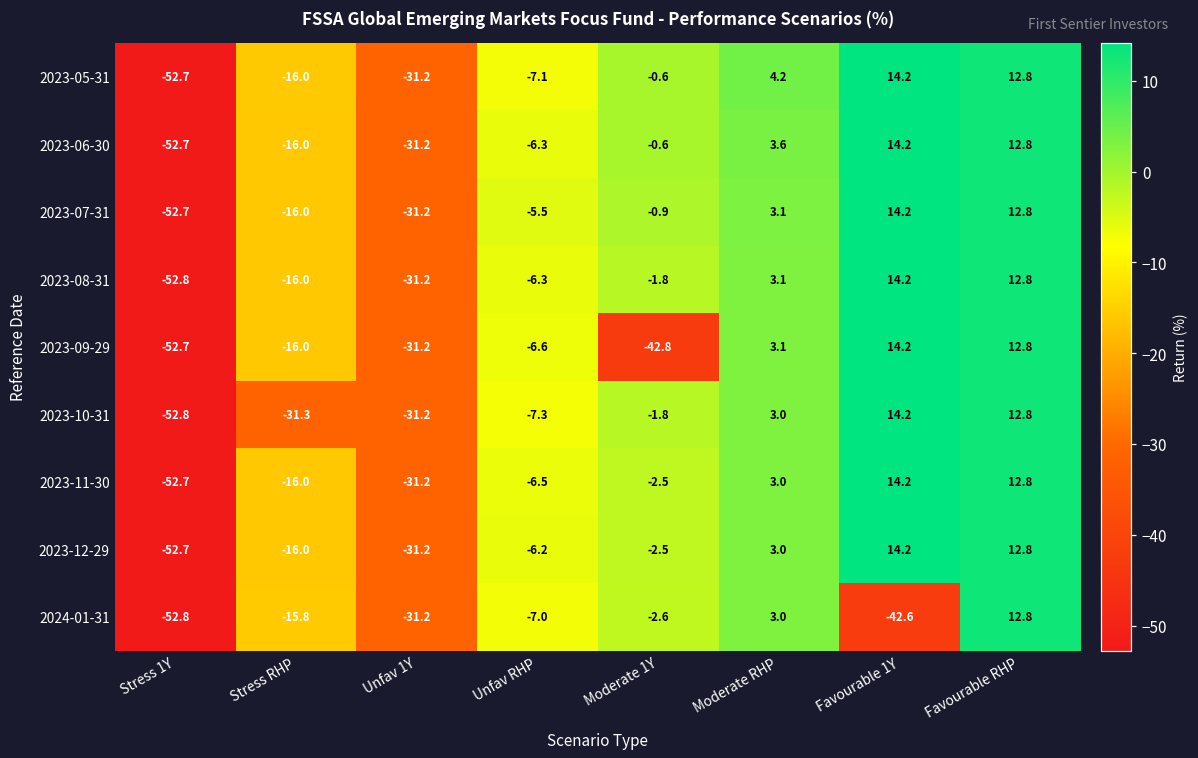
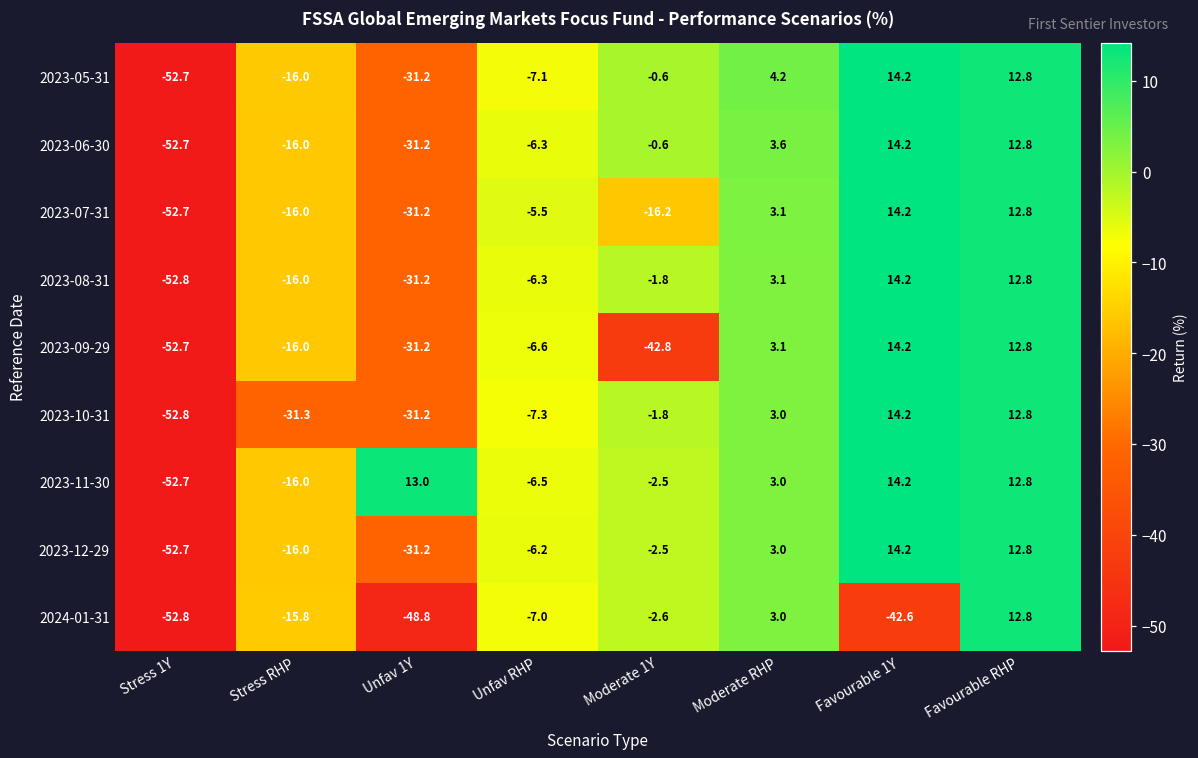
  {
    "2023-05-31": {
      "Stress 1Y": -52.7,
      "Stress RHP": -16.0,
      "Unfav 1Y": -31.2,
      "Unfav RHP": -7.1,
      "Moderate 1Y": -0.6,
      "Moderate RHP": 4.2,
      "Favourable 1Y": 14.2,
      "Favourable RHP": 12.8
    },
    "2023-06-30": {
      "Stress 1Y": -52.7,
      "Stress RHP": -16.0,
      "Unfav 1Y": -31.2,
      "Unfav RHP": -6.3,
      "Moderate 1Y": -0.6,
      "Moderate RHP": 3.6,
      "Favourable 1Y": 14.2,
      "Favourable RHP": 12.8
    },
    "2023-07-31": {
      "Stress 1Y": -52.7,
      "Stress RHP": -16.0,
      "Unfav 1Y": -31.2,
      "Unfav RHP": -5.5,
-     "Moderate 1Y": -0.9,
+     "Moderate 1Y": -16.2,
      "Moderate RHP": 3.1,
      "Favourable 1Y": 14.2,
      "Favourable RHP": 12.8
    },
    "2023-08-31": {
      "Stress 1Y": -52.8,
      "Stress RHP": -16.0,
      "Unfav 1Y": -31.2,
      "Unfav RHP": -6.3,
      "Moderate 1Y": -1.8,
      "Moderate RHP": 3.1,
      "Favourable 1Y": 14.2,
      "Favourable RHP": 12.8
    },
    "2023-09-29": {
      "Stress 1Y": -52.7,
      "Stress RHP": -16.0,
      "Unfav 1Y": -31.2,
      "Unfav RHP": -6.6,
      "Moderate 1Y": -42.8,
      "Moderate RHP": 3.1,
      "Favourable 1Y": 14.2,
      "Favourable RHP": 12.8
    },
    "2023-10-31": {
      "Stress 1Y": -52.8,
      "Stress RHP": -31.3,
      "Unfav 1Y": -31.2,
      "Unfav RHP": -7.3,
      "Moderate 1Y": -1.8,
      "Moderate RHP": 3.0,
      "Favourable 1Y": 14.2,
      "Favourable RHP": 12.8
    },
    "2023-11-30": {
      "Stress 1Y": -52.7,
      "Stress RHP": -16.0,
-     "Unfav 1Y": -31.2,
+     "Unfav 1Y": 13.0,
      "Unfav RHP": -6.5,
      "Moderate 1Y": -2.5,
      "Moderate RHP": 3.0,
      "Favourable 1Y": 14.2,
      "Favourable RHP": 12.8
    },
    "2023-12-29": {
      "Stress 1Y": -52.7,
      "Stress RHP": -16.0,
      "Unfav 1Y": -31.2,
      "Unfav RHP": -6.2,
      "Moderate 1Y": -2.5,
      "Moderate RHP": 3.0,
      "Favourable 1Y": 14.2,
      "Favourable RHP": 12.8
    },
    "2024-01-31": {
      "Stress 1Y": -52.8,
      "Stress RHP": -15.8,
-     "Unfav 1Y": -31.2,
+     "Unfav 1Y": -48.8,
      "Unfav RHP": -7.0,
      "Moderate 1Y": -2.6,
      "Moderate RHP": 3.0,
      "Favourable 1Y": -42.6,
      "Favourable RHP": 12.8
    }
  }
